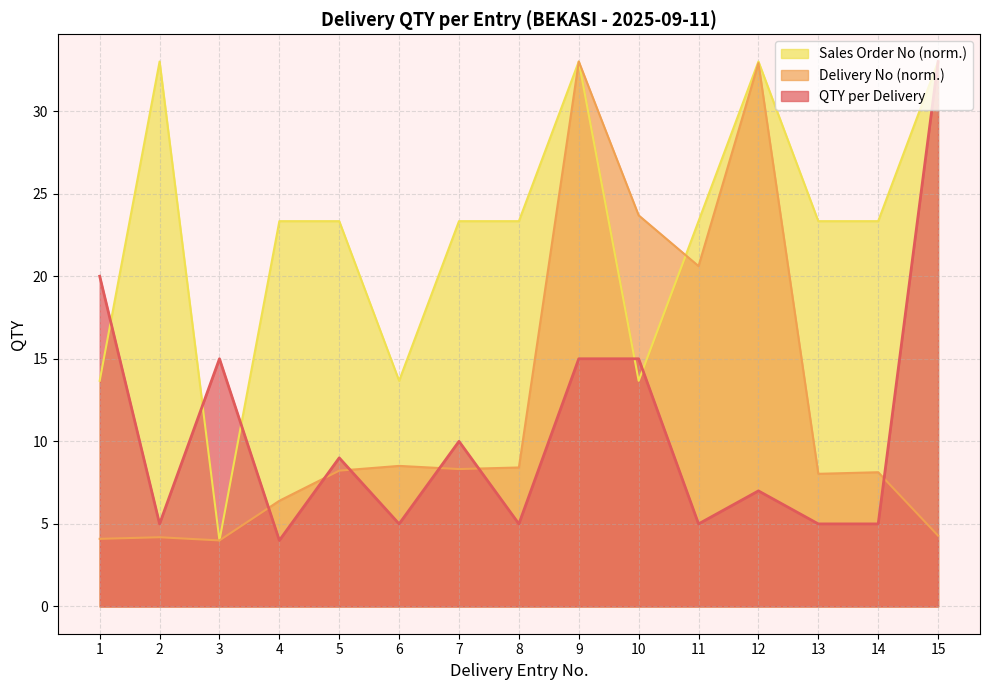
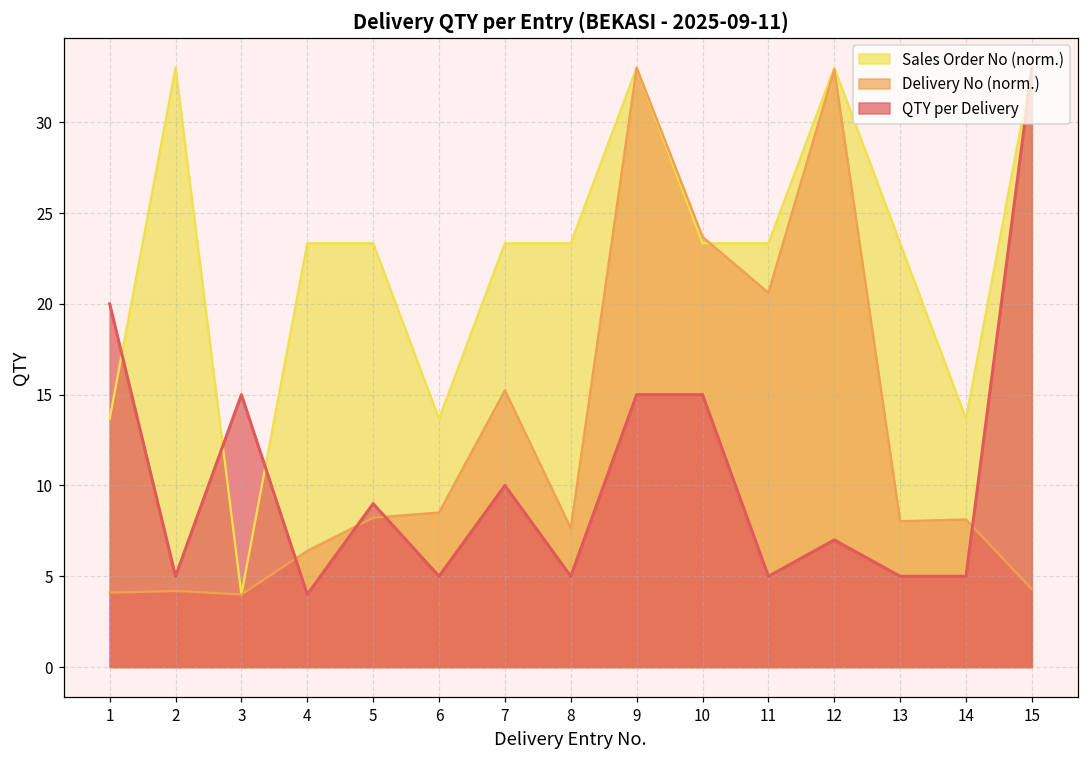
  {
    "Sales Order No (norm.)": {
      "1": 13.7,
      "2": 33.0,
      "4": 23.3,
      "5": 23.3,
      "6": 13.7,
      "7": 23.3,
      "8": 23.3,
-     "10": 13.7,
+     "10": 23.3,
      "11": 23.3,
      "13": 23.3,
-     "14": 23.3
+     "14": 13.7
    },
    "Delivery No (norm.)": {
      "1": 4.1,
      "2": 4.2,
      "4": 6.4,
      "5": 8.2,
      "6": 8.5,
-     "7": 8.3,
-     "8": 8.4,
+     "7": 15.2,
+     "8": 7.6,
      "10": 23.7,
      "11": 20.6,
      "13": 8.0,
      "14": 8.1,
      "15": 4.3
    },
    "QTY per Delivery": {
      "1": 20.0,
      "2": 5.0,
      "3": 15.0,
      "4": 4.0,
      "5": 9.0,
      "6": 5.0,
      "7": 10.0,
      "8": 5.0,
      "9": 15.0,
      "10": 15.0,
      "11": 5.0,
      "12": 7.0,
      "13": 5.0,
      "14": 5.0
    }
  }
